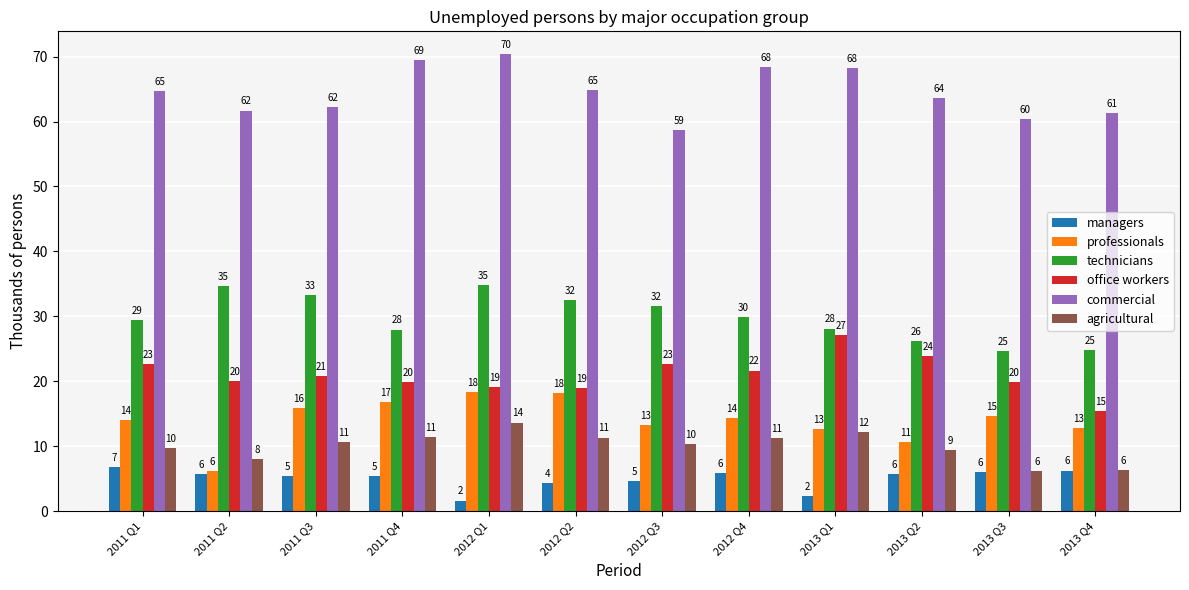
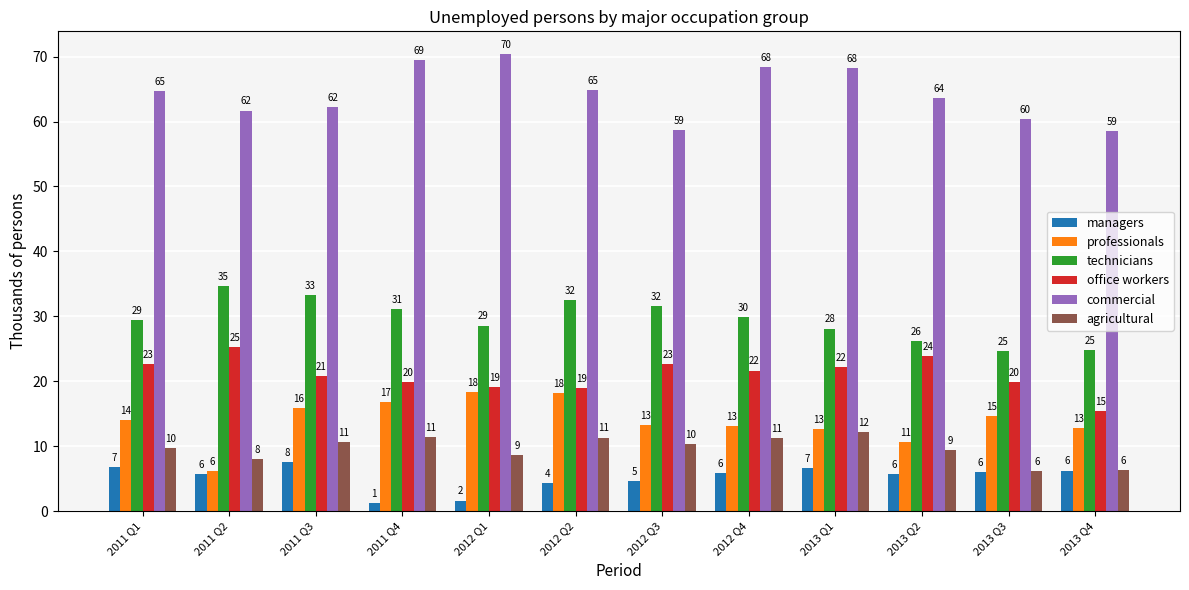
  {
    "managers": {
      "2011 Q1": 7,
      "2011 Q2": 6,
-     "2011 Q3": 5,
-     "2011 Q4": 5,
+     "2011 Q3": 8,
+     "2011 Q4": 1,
      "2012 Q1": 2,
      "2012 Q2": 4,
      "2012 Q3": 5,
      "2012 Q4": 6,
-     "2013 Q1": 2,
+     "2013 Q1": 7,
      "2013 Q2": 6,
      "2013 Q3": 6,
      "2013 Q4": 6
    },
    "professionals": {
      "2011 Q1": 14,
      "2011 Q2": 6,
      "2011 Q3": 16,
      "2011 Q4": 17,
      "2012 Q1": 18,
      "2012 Q2": 18,
      "2012 Q3": 13,
-     "2012 Q4": 14,
+     "2012 Q4": 13,
      "2013 Q1": 13,
      "2013 Q2": 11,
      "2013 Q3": 15,
      "2013 Q4": 13
    },
    "technicians": {
      "2011 Q1": 29,
      "2011 Q2": 35,
      "2011 Q3": 33,
-     "2011 Q4": 28,
-     "2012 Q1": 35,
+     "2011 Q4": 31,
+     "2012 Q1": 29,
      "2012 Q2": 32,
      "2012 Q3": 32,
      "2012 Q4": 30,
      "2013 Q1": 28,
      "2013 Q2": 26,
      "2013 Q3": 25,
      "2013 Q4": 25
    },
    "office workers": {
      "2011 Q1": 23,
-     "2011 Q2": 20,
+     "2011 Q2": 25,
      "2011 Q3": 21,
      "2011 Q4": 20,
      "2012 Q1": 19,
      "2012 Q2": 19,
      "2012 Q3": 23,
      "2012 Q4": 22,
-     "2013 Q1": 27,
+     "2013 Q1": 22,
      "2013 Q2": 24,
      "2013 Q3": 20,
      "2013 Q4": 15
    },
    "commercial": {
      "2011 Q1": 65,
      "2011 Q2": 62,
      "2011 Q3": 62,
      "2011 Q4": 69,
      "2012 Q1": 70,
      "2012 Q2": 65,
      "2012 Q3": 59,
      "2012 Q4": 68,
      "2013 Q1": 68,
      "2013 Q2": 64,
      "2013 Q3": 60,
-     "2013 Q4": 61
+     "2013 Q4": 59
    },
    "agricultural": {
      "2011 Q1": 10,
      "2011 Q2": 8,
      "2011 Q3": 11,
      "2011 Q4": 11,
-     "2012 Q1": 14,
+     "2012 Q1": 9,
      "2012 Q2": 11,
      "2012 Q3": 10,
      "2012 Q4": 11,
      "2013 Q1": 12,
      "2013 Q2": 9,
      "2013 Q3": 6,
      "2013 Q4": 6
    }
  }
